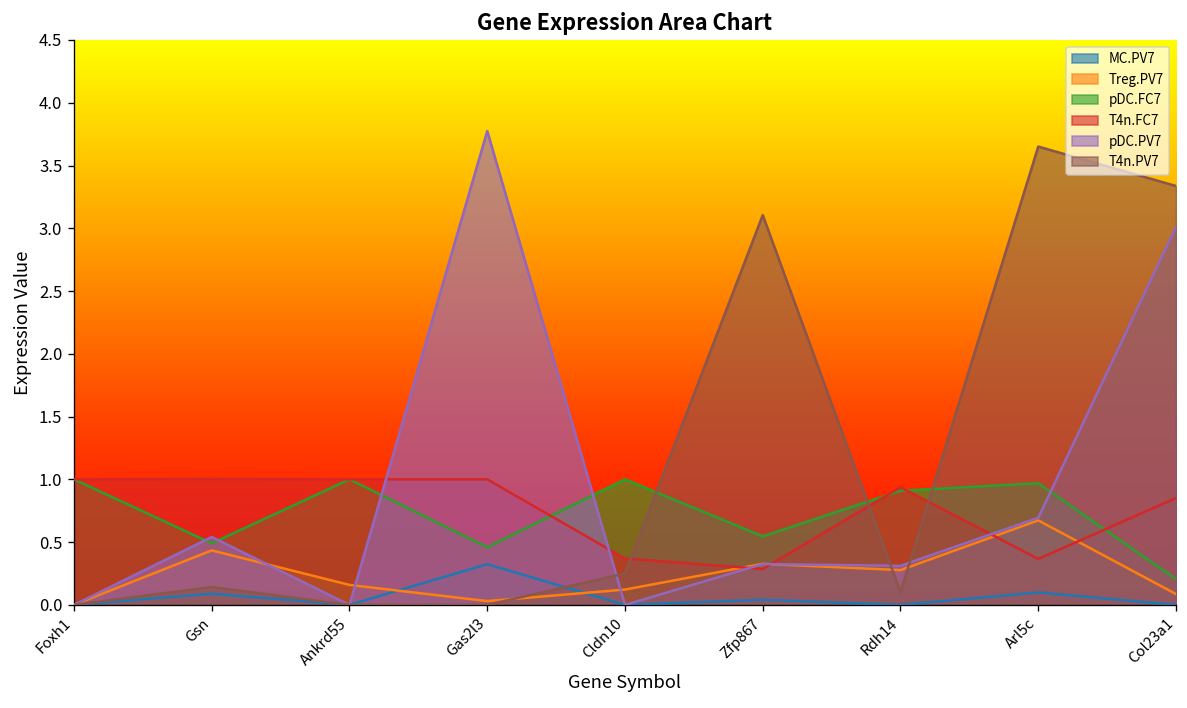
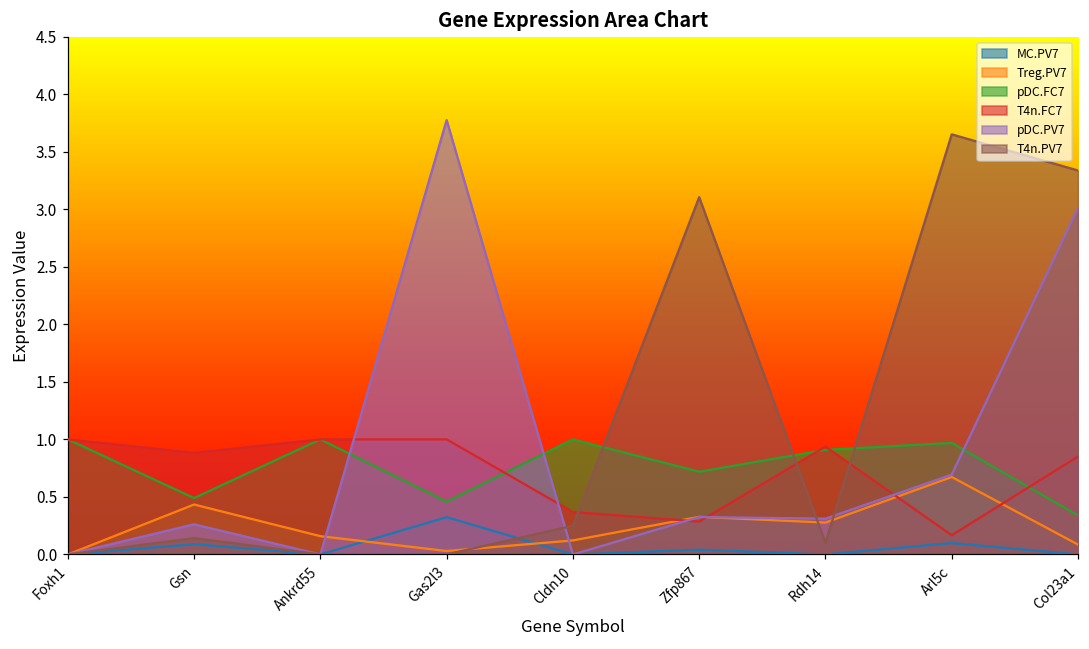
  {
    "MC.PV7": {
      "Gsn": 0.09,
      "Gas2l3": 0.32,
      "Zfp867": 0.04,
      "Rdh14": 0.00,
      "Arl5c": 0.10,
      "Col23a1": 0.00
    },
    "Treg.PV7": {
      "Gsn": 0.43,
      "Ankrd55": 0.16,
      "Gas2l3": 0.03,
      "Cldn10": 0.12,
      "Rdh14": 0.28,
      "Col23a1": 0.09
    },
    "pDC.FC7": {
      "Gsn": 0.49,
      "Gas2l3": 0.46,
      "Cldn10": 1.00,
-     "Zfp867": 0.55,
+     "Zfp867": 0.72,
      "Rdh14": 0.91,
      "Arl5c": 0.97,
-     "Col23a1": 0.21
+     "Col23a1": 0.34
    },
    "T4n.FC7": {
-     "Gsn": 1.00,
+     "Gsn": 0.88,
      "Gas2l3": 1.00,
      "Cldn10": 0.37,
      "Zfp867": 0.29,
      "Rdh14": 0.94,
-     "Arl5c": 0.37,
+     "Arl5c": 0.17,
      "Col23a1": 0.85
    },
    "pDC.PV7": {
-     "Gsn": 0.54,
+     "Gsn": 0.26,
      "Gas2l3": 3.78,
      "Rdh14": 0.31,
      "Col23a1": 3.01
    },
    "T4n.PV7": {
      "Gsn": 0.14,
      "Gas2l3": 0.00,
      "Cldn10": 0.25,
      "Zfp867": 3.11,
      "Rdh14": 0.10,
      "Arl5c": 3.65,
      "Col23a1": 3.34
    }
  }
